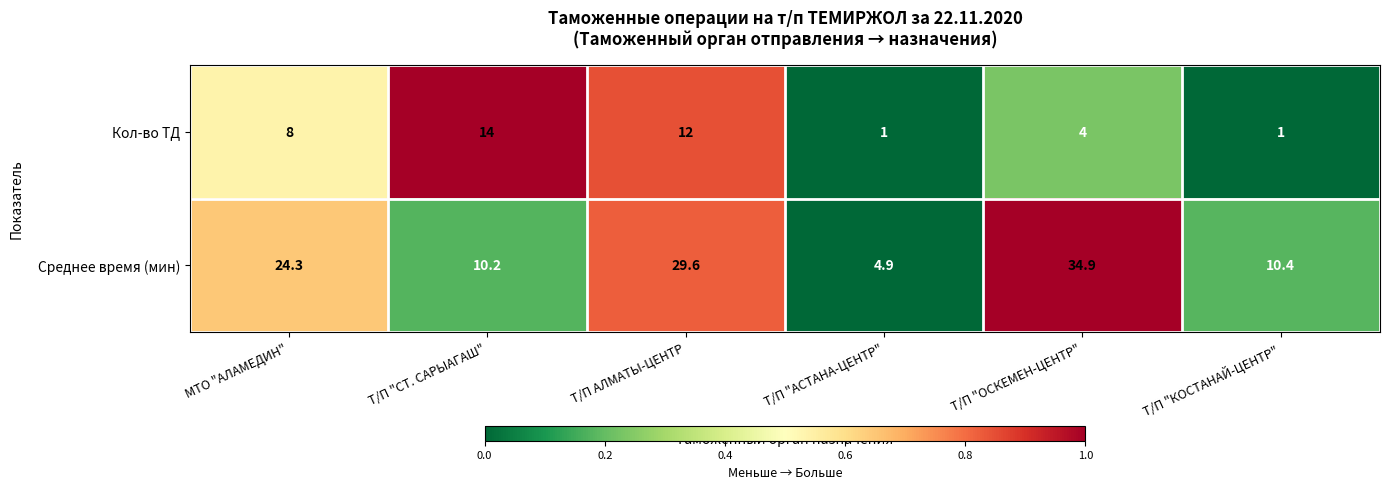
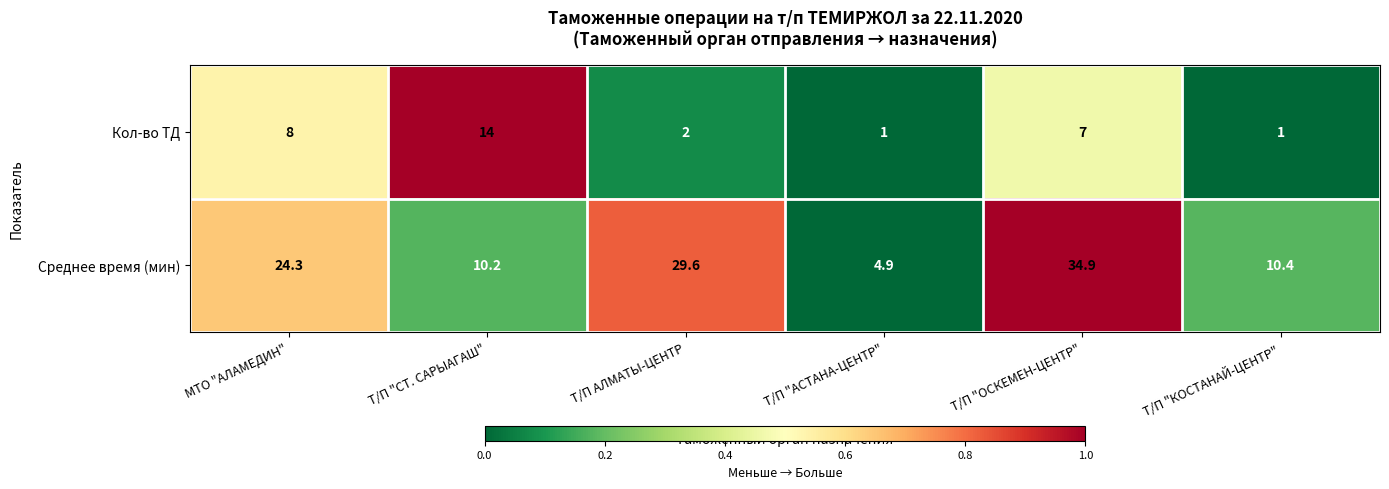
  {
    "Кол-во ТД": {
      "МТО \"АЛАМЕДИН\"": 8,
      "Т/П \"СТ. САРЫАГАШ\"": 14,
-     "Т/П АЛМАТЫ-ЦЕНТР": 12,
+     "Т/П АЛМАТЫ-ЦЕНТР": 2,
      "Т/П \"АСТАНА-ЦЕНТР\"": 1,
-     "Т/П \"ОСКЕМЕН-ЦЕНТР\"": 4,
+     "Т/П \"ОСКЕМЕН-ЦЕНТР\"": 7,
      "Т/П \"КОСТАНАЙ-ЦЕНТР\"": 1
    },
    "Среднее время (мин)": {
      "МТО \"АЛАМЕДИН\"": 24.3,
      "Т/П \"СТ. САРЫАГАШ\"": 10.2,
      "Т/П АЛМАТЫ-ЦЕНТР": 29.6,
      "Т/П \"АСТАНА-ЦЕНТР\"": 4.9,
      "Т/П \"ОСКЕМЕН-ЦЕНТР\"": 34.9,
      "Т/П \"КОСТАНАЙ-ЦЕНТР\"": 10.4
    }
  }
